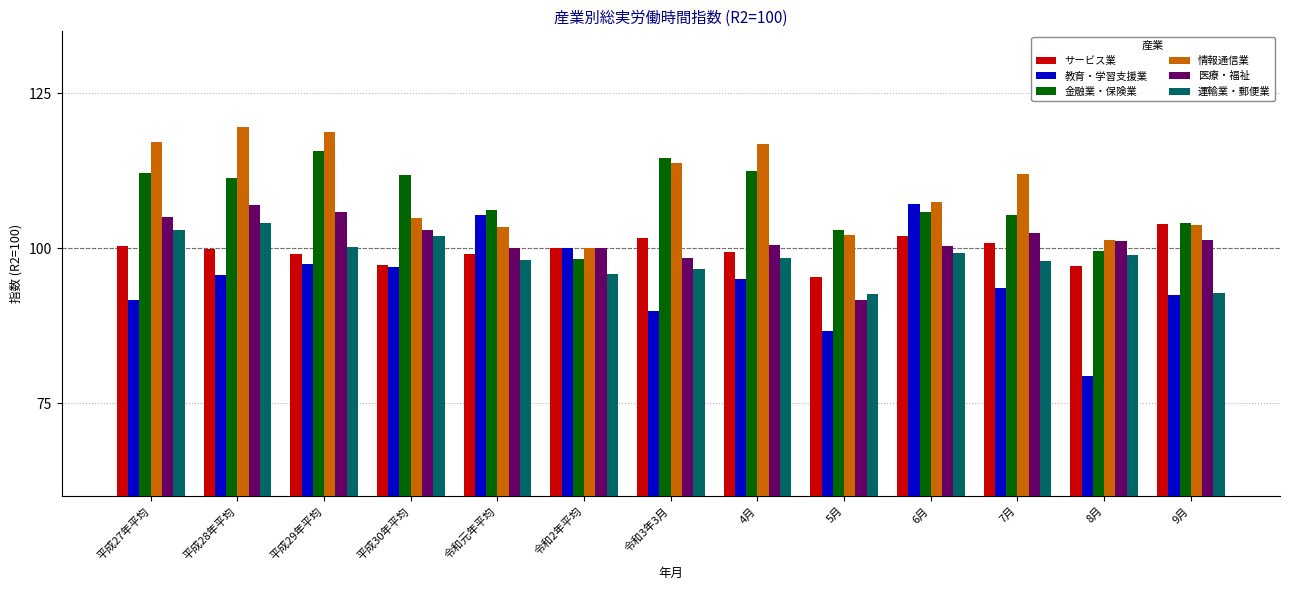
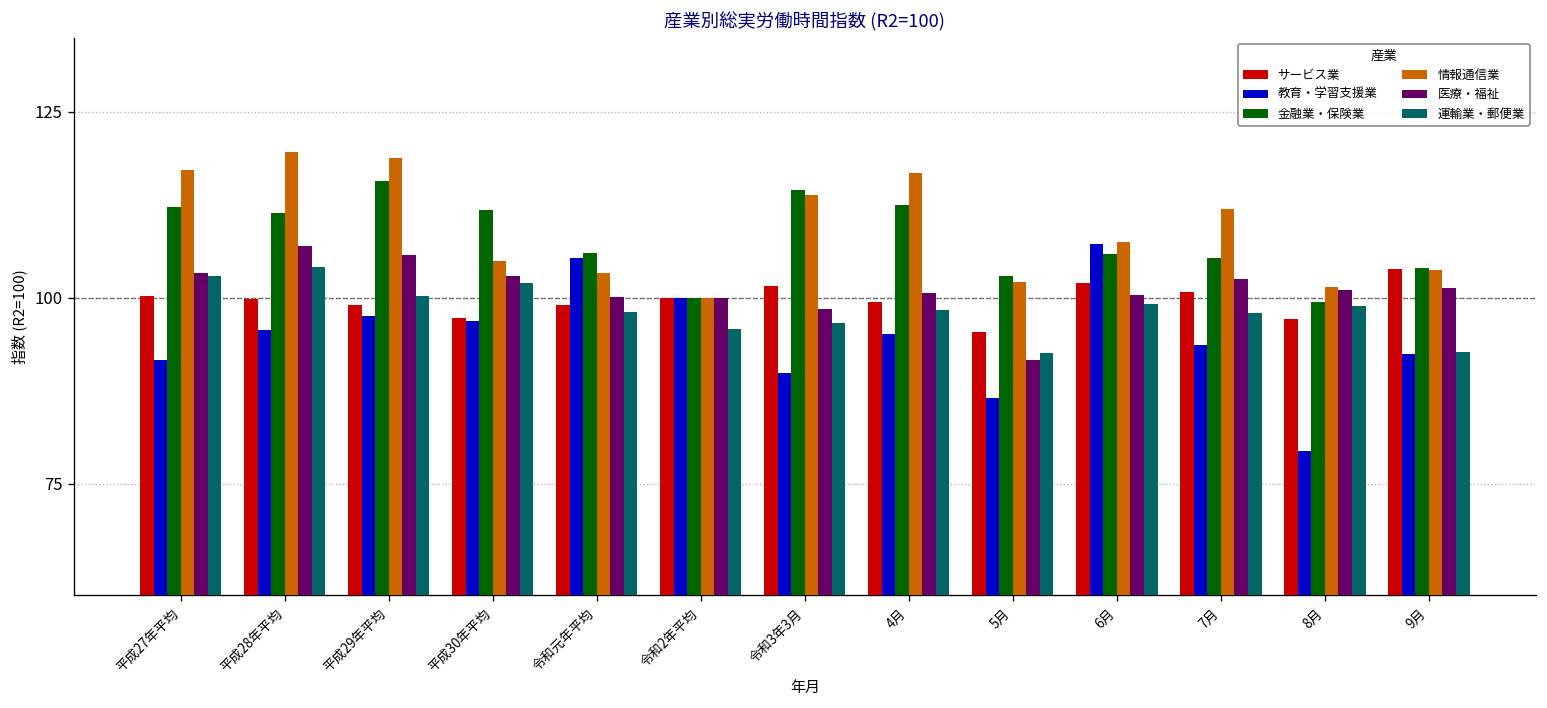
  {
    "サービス業": {
      "平成27年平均": 100,
      "平成28年平均": 100,
      "平成29年平均": 99,
      "平成30年平均": 97,
      "令和元年平均": 99,
      "令和2年平均": 100,
      "令和3年3月": 102,
      "4月": 99,
      "5月": 95,
      "6月": 102,
      "7月": 101,
      "8月": 97,
      "9月": 104
    },
    "教育・学習支援業": {
      "平成27年平均": 92,
      "平成28年平均": 96,
      "平成29年平均": 98,
      "平成30年平均": 97,
      "令和元年平均": 105,
      "令和2年平均": 100,
      "令和3年3月": 90,
      "4月": 95,
      "5月": 87,
      "6月": 107,
      "7月": 94,
      "8月": 79,
      "9月": 93
    },
    "金融業・保険業": {
      "平成27年平均": 112,
      "平成28年平均": 111,
      "平成29年平均": 116,
      "平成30年平均": 112,
      "令和元年平均": 106,
-     "令和2年平均": 98,
+     "令和2年平均": 100,
      "令和3年3月": 115,
      "4月": 113,
      "5月": 103,
      "6月": 106,
      "7月": 105,
      "8月": 100,
      "9月": 104
    },
    "情報通信業": {
      "平成27年平均": 117,
      "平成28年平均": 120,
      "平成29年平均": 119,
      "平成30年平均": 105,
      "令和元年平均": 103,
      "令和2年平均": 100,
      "令和3年3月": 114,
      "4月": 117,
      "5月": 102,
      "6月": 108,
      "7月": 112,
      "8月": 101,
      "9月": 104
    },
    "医療・福祉": {
-     "平成27年平均": 105,
+     "平成27年平均": 103,
      "平成28年平均": 107,
      "平成29年平均": 106,
      "平成30年平均": 103,
      "令和元年平均": 100,
      "令和2年平均": 100,
      "令和3年3月": 99,
      "4月": 101,
      "5月": 92,
      "6月": 100,
      "7月": 103,
      "8月": 101,
      "9月": 101
    },
    "運輸業・郵便業": {
      "平成27年平均": 103,
      "平成28年平均": 104,
      "平成29年平均": 100,
      "平成30年平均": 102,
      "令和元年平均": 98,
      "令和2年平均": 96,
      "令和3年3月": 97,
      "4月": 98,
      "5月": 93,
      "6月": 99,
      "7月": 98,
      "8月": 99,
      "9月": 93
    }
  }
